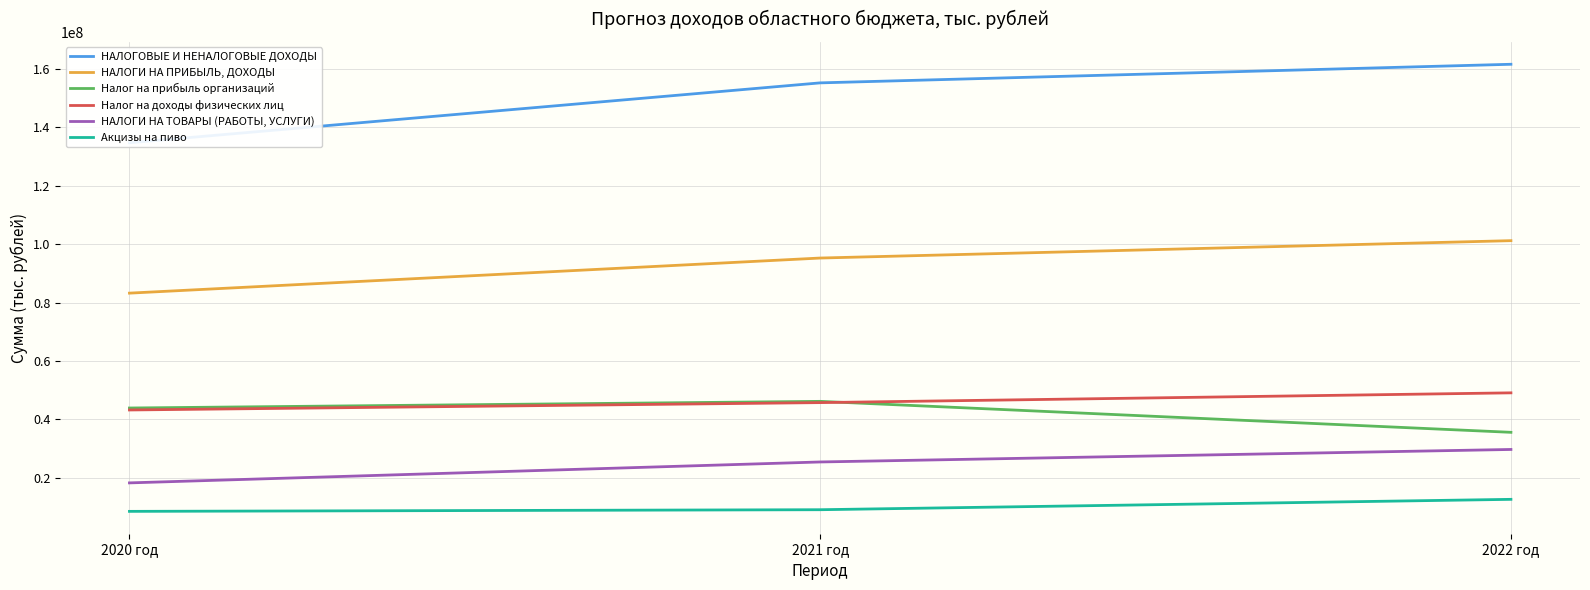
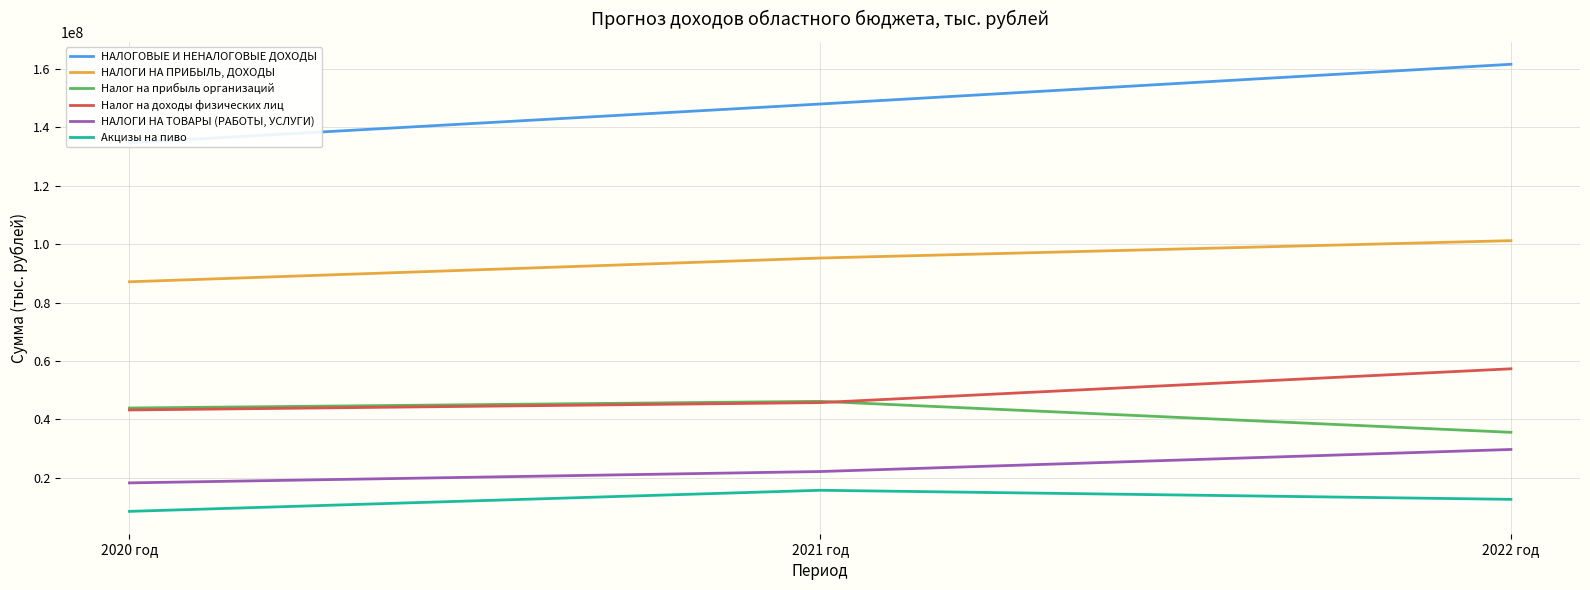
  {
    "НАЛОГОВЫЕ И НЕНАЛОГОВЫЕ ДОХОДЫ": {
-     "2021 год": 155000000,
+     "2021 год": 148000000,
      "2022 год": 162000000
    },
    "НАЛОГИ НА ПРИБЫЛЬ, ДОХОДЫ": {
-     "2020 год": 83000000,
+     "2020 год": 87000000,
      "2021 год": 95000000,
      "2022 год": 101000000
    },
    "Налог на прибыль организаций": {
      "2022 год": 36000000
    },
    "Налог на доходы физических лиц": {
-     "2022 год": 49000000
+     "2022 год": 57000000
    },
    "НАЛОГИ НА ТОВАРЫ (РАБОТЫ, УСЛУГИ)": {
      "2020 год": 18000000,
-     "2021 год": 25000000,
+     "2021 год": 22000000,
      "2022 год": 30000000
    },
    "Акцизы на пиво": {
      "2020 год": 9000000,
-     "2021 год": 9000000,
+     "2021 год": 16000000,
      "2022 год": 13000000
    }
  }
